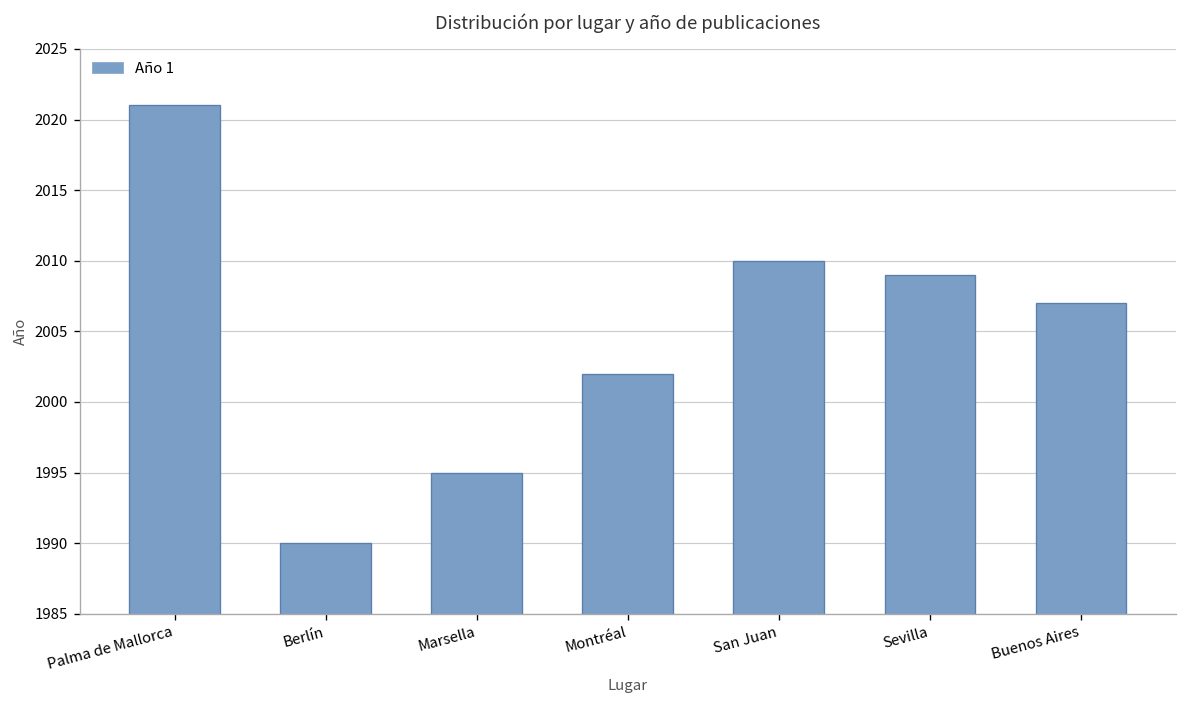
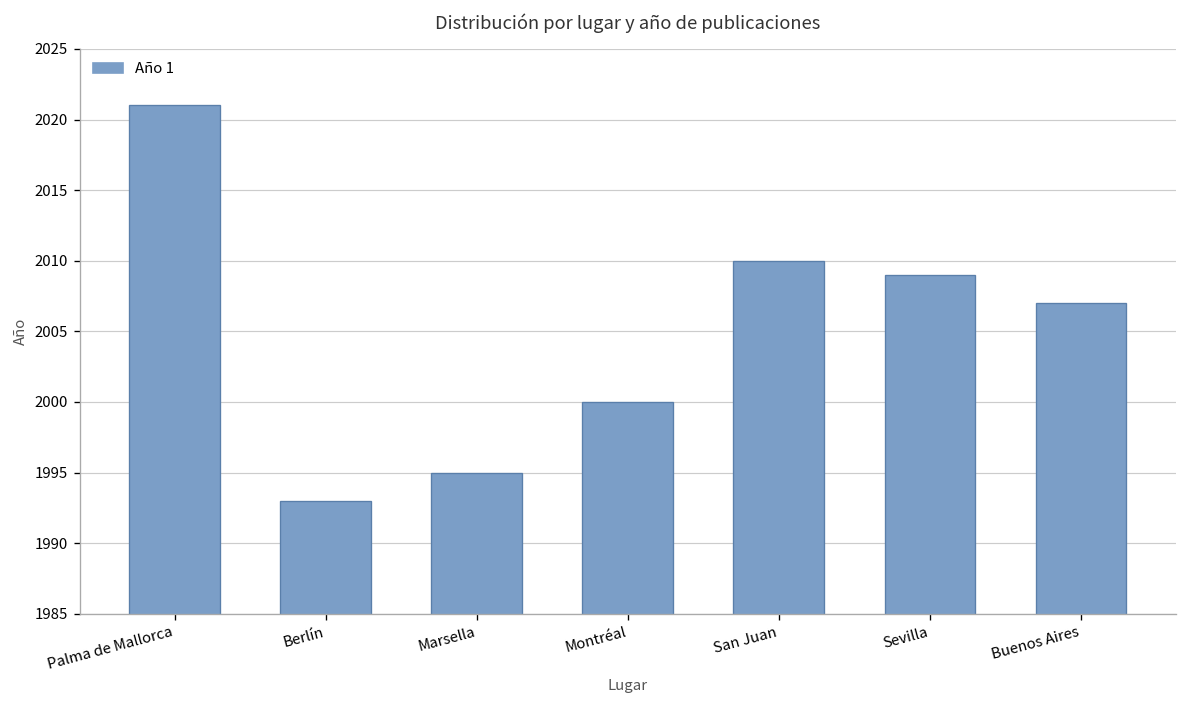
  {
    "Palma de Mallorca": 2021,
-   "Berlín": 1990,
+   "Berlín": 1993,
    "Marsella": 1995,
-   "Montréal": 2002,
+   "Montréal": 2000,
    "San Juan": 2010,
    "Sevilla": 2009,
    "Buenos Aires": 2007
  }
